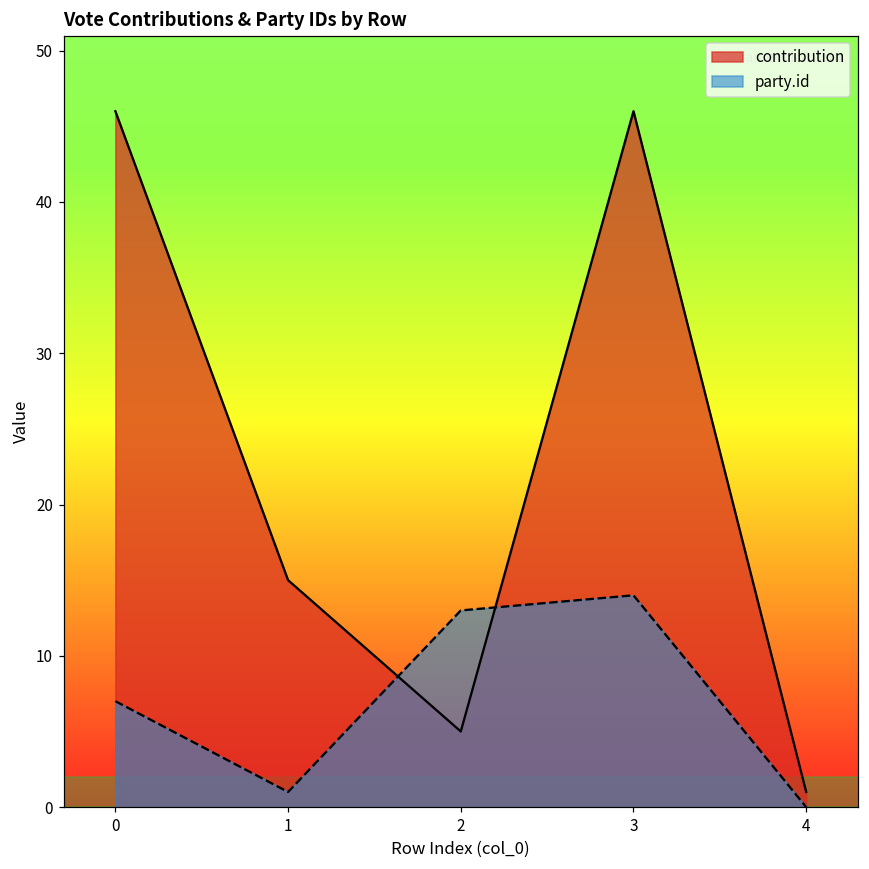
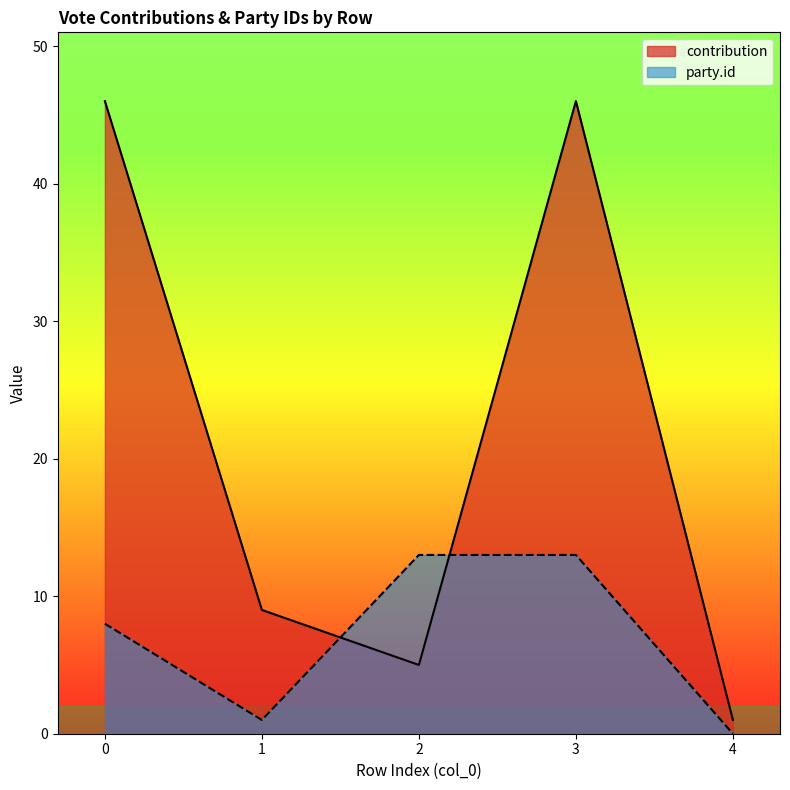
  {
    "contribution": {
      "0": 46,
-     "1": 15,
+     "1": 9,
      "2": 5,
      "3": 46,
      "4": 1
    },
    "party.id": {
-     "0": 7,
+     "0": 8,
      "1": 1,
      "2": 13,
-     "3": 14,
+     "3": 13,
      "4": 0
    }
  }
